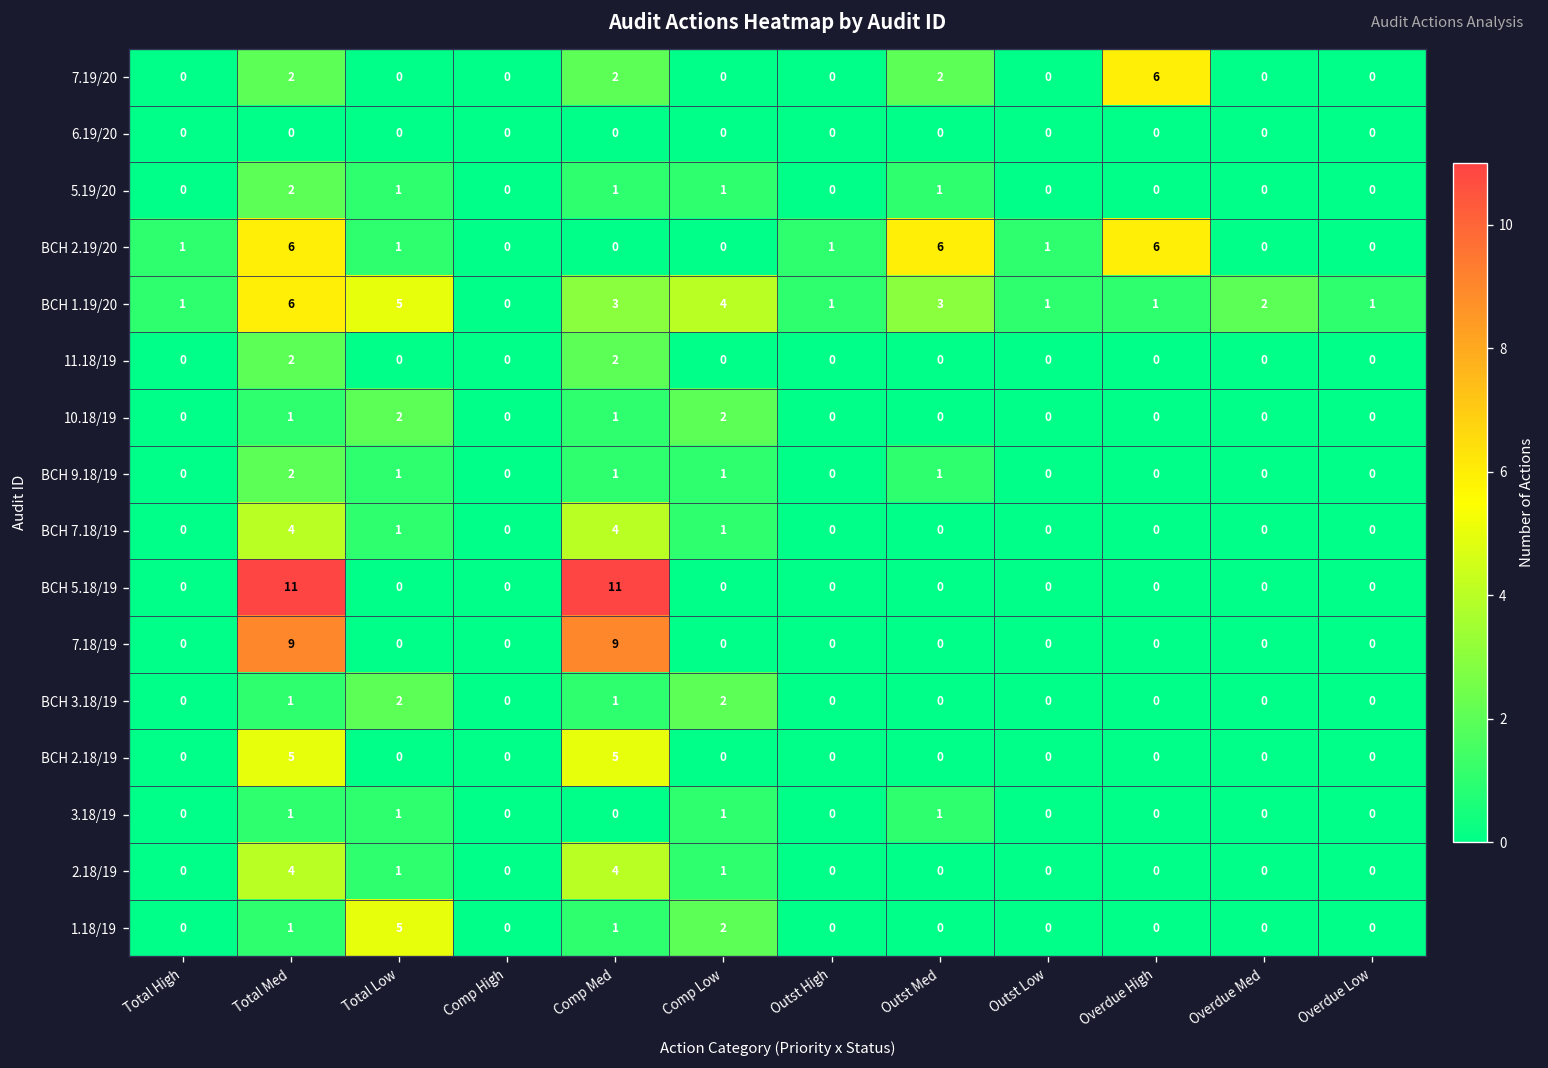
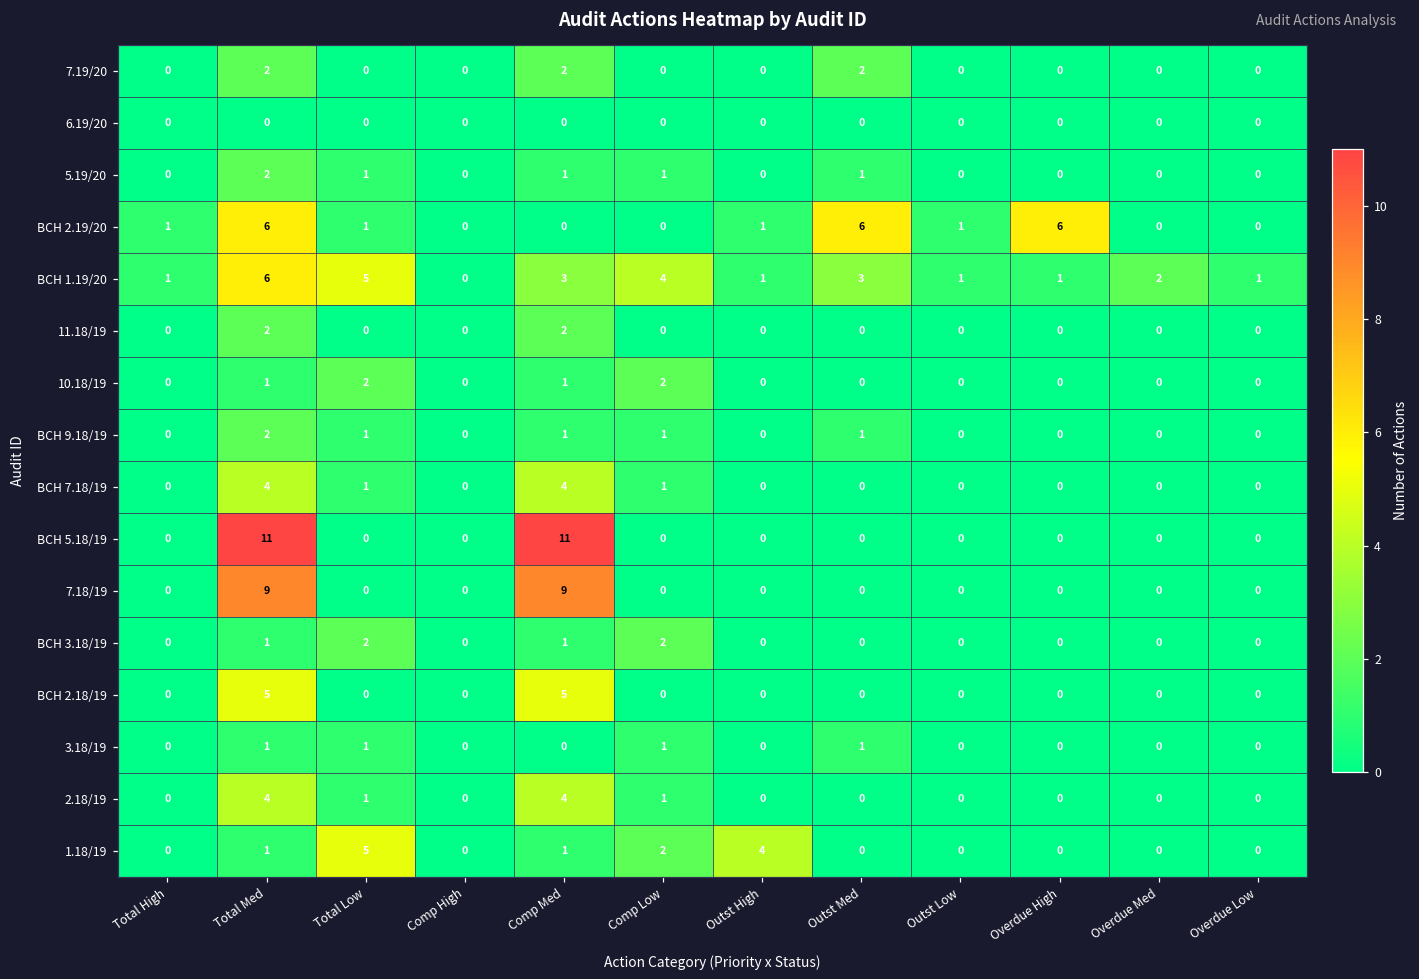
  {
    "7.19/20": {
      "Total High": 0,
      "Total Med": 2,
      "Total Low": 0,
      "Comp High": 0,
      "Comp Med": 2,
      "Comp Low": 0,
      "Outst High": 0,
      "Outst Med": 2,
      "Outst Low": 0,
-     "Overdue High": 6,
+     "Overdue High": 0,
      "Overdue Med": 0,
      "Overdue Low": 0
    },
    "6.19/20": {
      "Total High": 0,
      "Total Med": 0,
      "Total Low": 0,
      "Comp High": 0,
      "Comp Med": 0,
      "Comp Low": 0,
      "Outst High": 0,
      "Outst Med": 0,
      "Outst Low": 0,
      "Overdue High": 0,
      "Overdue Med": 0,
      "Overdue Low": 0
    },
    "5.19/20": {
      "Total High": 0,
      "Total Med": 2,
      "Total Low": 1,
      "Comp High": 0,
      "Comp Med": 1,
      "Comp Low": 1,
      "Outst High": 0,
      "Outst Med": 1,
      "Outst Low": 0,
      "Overdue High": 0,
      "Overdue Med": 0,
      "Overdue Low": 0
    },
    "BCH 2.19/20": {
      "Total High": 1,
      "Total Med": 6,
      "Total Low": 1,
      "Comp High": 0,
      "Comp Med": 0,
      "Comp Low": 0,
      "Outst High": 1,
      "Outst Med": 6,
      "Outst Low": 1,
      "Overdue High": 6,
      "Overdue Med": 0,
      "Overdue Low": 0
    },
    "BCH 1.19/20": {
      "Total High": 1,
      "Total Med": 6,
      "Total Low": 5,
      "Comp High": 0,
      "Comp Med": 3,
      "Comp Low": 4,
      "Outst High": 1,
      "Outst Med": 3,
      "Outst Low": 1,
      "Overdue High": 1,
      "Overdue Med": 2,
      "Overdue Low": 1
    },
    "11.18/19": {
      "Total High": 0,
      "Total Med": 2,
      "Total Low": 0,
      "Comp High": 0,
      "Comp Med": 2,
      "Comp Low": 0,
      "Outst High": 0,
      "Outst Med": 0,
      "Outst Low": 0,
      "Overdue High": 0,
      "Overdue Med": 0,
      "Overdue Low": 0
    },
    "10.18/19": {
      "Total High": 0,
      "Total Med": 1,
      "Total Low": 2,
      "Comp High": 0,
      "Comp Med": 1,
      "Comp Low": 2,
      "Outst High": 0,
      "Outst Med": 0,
      "Outst Low": 0,
      "Overdue High": 0,
      "Overdue Med": 0,
      "Overdue Low": 0
    },
    "BCH 9.18/19": {
      "Total High": 0,
      "Total Med": 2,
      "Total Low": 1,
      "Comp High": 0,
      "Comp Med": 1,
      "Comp Low": 1,
      "Outst High": 0,
      "Outst Med": 1,
      "Outst Low": 0,
      "Overdue High": 0,
      "Overdue Med": 0,
      "Overdue Low": 0
    },
    "BCH 7.18/19": {
      "Total High": 0,
      "Total Med": 4,
      "Total Low": 1,
      "Comp High": 0,
      "Comp Med": 4,
      "Comp Low": 1,
      "Outst High": 0,
      "Outst Med": 0,
      "Outst Low": 0,
      "Overdue High": 0,
      "Overdue Med": 0,
      "Overdue Low": 0
    },
    "BCH 5.18/19": {
      "Total High": 0,
      "Total Med": 11,
      "Total Low": 0,
      "Comp High": 0,
      "Comp Med": 11,
      "Comp Low": 0,
      "Outst High": 0,
      "Outst Med": 0,
      "Outst Low": 0,
      "Overdue High": 0,
      "Overdue Med": 0,
      "Overdue Low": 0
    },
    "7.18/19": {
      "Total High": 0,
      "Total Med": 9,
      "Total Low": 0,
      "Comp High": 0,
      "Comp Med": 9,
      "Comp Low": 0,
      "Outst High": 0,
      "Outst Med": 0,
      "Outst Low": 0,
      "Overdue High": 0,
      "Overdue Med": 0,
      "Overdue Low": 0
    },
    "BCH 3.18/19": {
      "Total High": 0,
      "Total Med": 1,
      "Total Low": 2,
      "Comp High": 0,
      "Comp Med": 1,
      "Comp Low": 2,
      "Outst High": 0,
      "Outst Med": 0,
      "Outst Low": 0,
      "Overdue High": 0,
      "Overdue Med": 0,
      "Overdue Low": 0
    },
    "BCH 2.18/19": {
      "Total High": 0,
      "Total Med": 5,
      "Total Low": 0,
      "Comp High": 0,
      "Comp Med": 5,
      "Comp Low": 0,
      "Outst High": 0,
      "Outst Med": 0,
      "Outst Low": 0,
      "Overdue High": 0,
      "Overdue Med": 0,
      "Overdue Low": 0
    },
    "3.18/19": {
      "Total High": 0,
      "Total Med": 1,
      "Total Low": 1,
      "Comp High": 0,
      "Comp Med": 0,
      "Comp Low": 1,
      "Outst High": 0,
      "Outst Med": 1,
      "Outst Low": 0,
      "Overdue High": 0,
      "Overdue Med": 0,
      "Overdue Low": 0
    },
    "2.18/19": {
      "Total High": 0,
      "Total Med": 4,
      "Total Low": 1,
      "Comp High": 0,
      "Comp Med": 4,
      "Comp Low": 1,
      "Outst High": 0,
      "Outst Med": 0,
      "Outst Low": 0,
      "Overdue High": 0,
      "Overdue Med": 0,
      "Overdue Low": 0
    },
    "1.18/19": {
      "Total High": 0,
      "Total Med": 1,
      "Total Low": 5,
      "Comp High": 0,
      "Comp Med": 1,
      "Comp Low": 2,
-     "Outst High": 0,
+     "Outst High": 4,
      "Outst Med": 0,
      "Outst Low": 0,
      "Overdue High": 0,
      "Overdue Med": 0,
      "Overdue Low": 0
    }
  }
